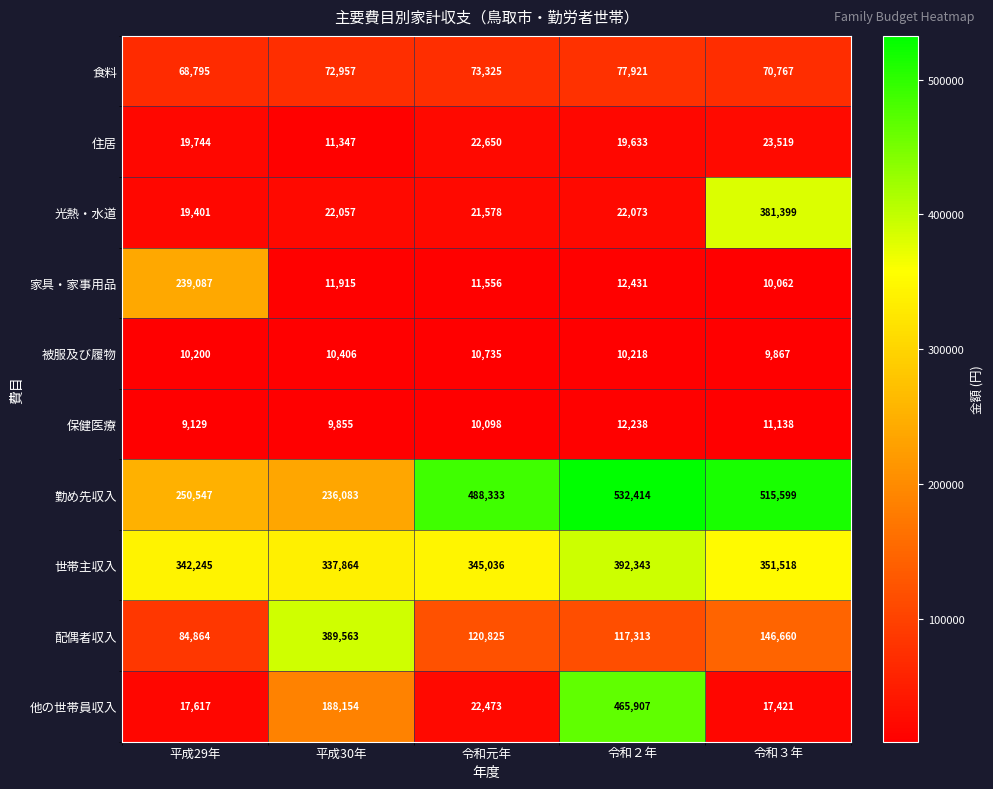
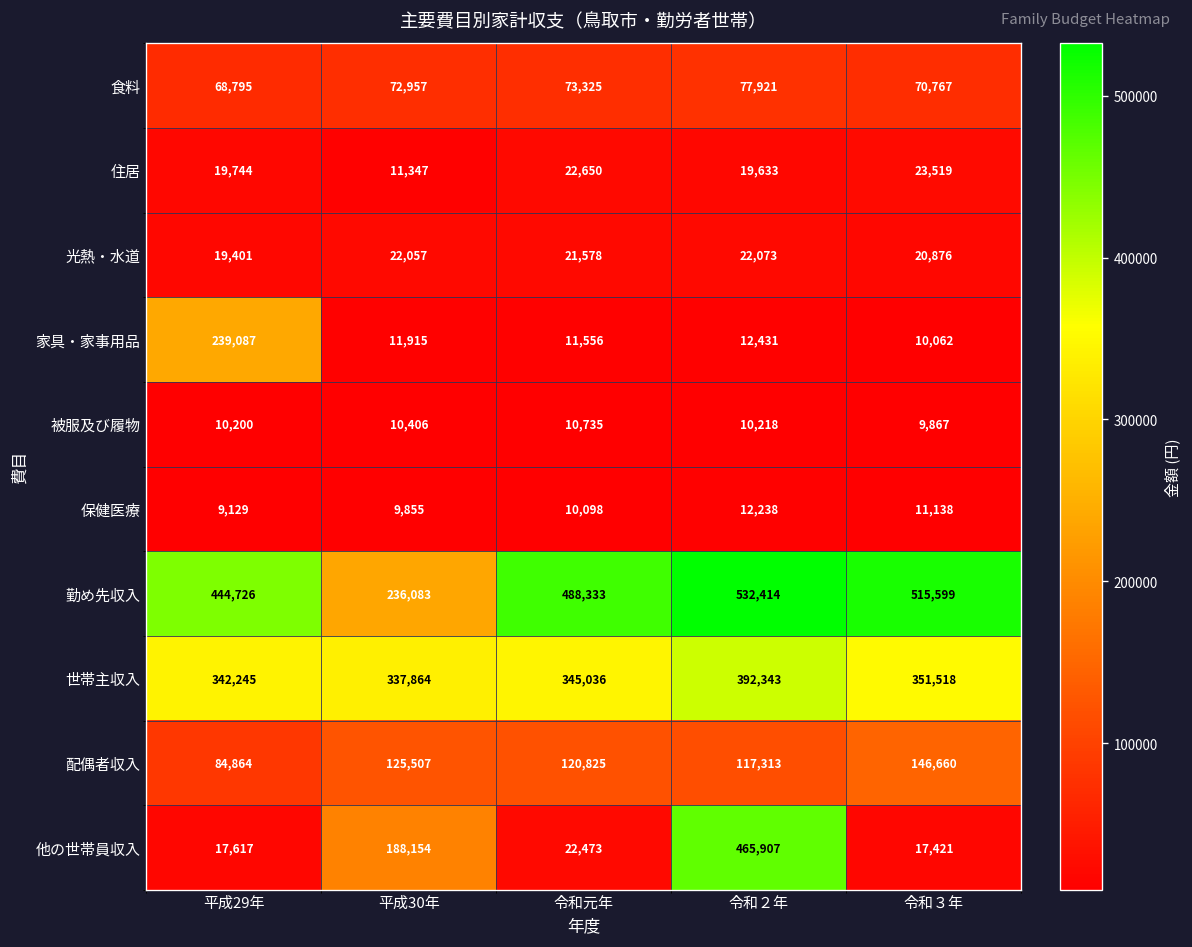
  {
    "食料": {
      "平成29年": "68,795",
      "平成30年": "72,957",
      "令和元年": "73,325",
      "令和２年": "77,921",
      "令和３年": "70,767"
    },
    "住居": {
      "平成29年": "19,744",
      "平成30年": "11,347",
      "令和元年": "22,650",
      "令和２年": "19,633",
      "令和３年": "23,519"
    },
    "光熱・水道": {
      "平成29年": "19,401",
      "平成30年": "22,057",
      "令和元年": "21,578",
      "令和２年": "22,073",
-     "令和３年": "381,399"
+     "令和３年": "20,876"
    },
    "家具・家事用品": {
      "平成29年": "239,087",
      "平成30年": "11,915",
      "令和元年": "11,556",
      "令和２年": "12,431",
      "令和３年": "10,062"
    },
    "被服及び履物": {
      "平成29年": "10,200",
      "平成30年": "10,406",
      "令和元年": "10,735",
      "令和２年": "10,218",
      "令和３年": "9,867"
    },
    "保健医療": {
      "平成29年": "9,129",
      "平成30年": "9,855",
      "令和元年": "10,098",
      "令和２年": "12,238",
      "令和３年": "11,138"
    },
    "勤め先収入": {
-     "平成29年": "250,547",
+     "平成29年": "444,726",
      "平成30年": "236,083",
      "令和元年": "488,333",
      "令和２年": "532,414",
      "令和３年": "515,599"
    },
    "世帯主収入": {
      "平成29年": "342,245",
      "平成30年": "337,864",
      "令和元年": "345,036",
      "令和２年": "392,343",
      "令和３年": "351,518"
    },
    "配偶者収入": {
      "平成29年": "84,864",
-     "平成30年": "389,563",
+     "平成30年": "125,507",
      "令和元年": "120,825",
      "令和２年": "117,313",
      "令和３年": "146,660"
    },
    "他の世帯員収入": {
      "平成29年": "17,617",
      "平成30年": "188,154",
      "令和元年": "22,473",
      "令和２年": "465,907",
      "令和３年": "17,421"
    }
  }
